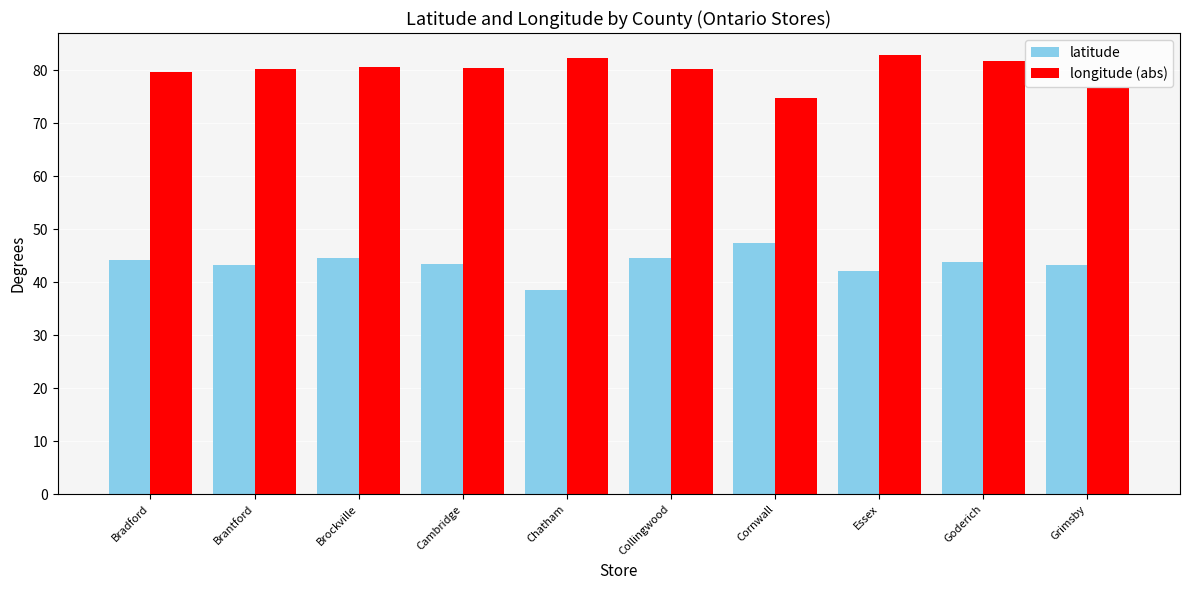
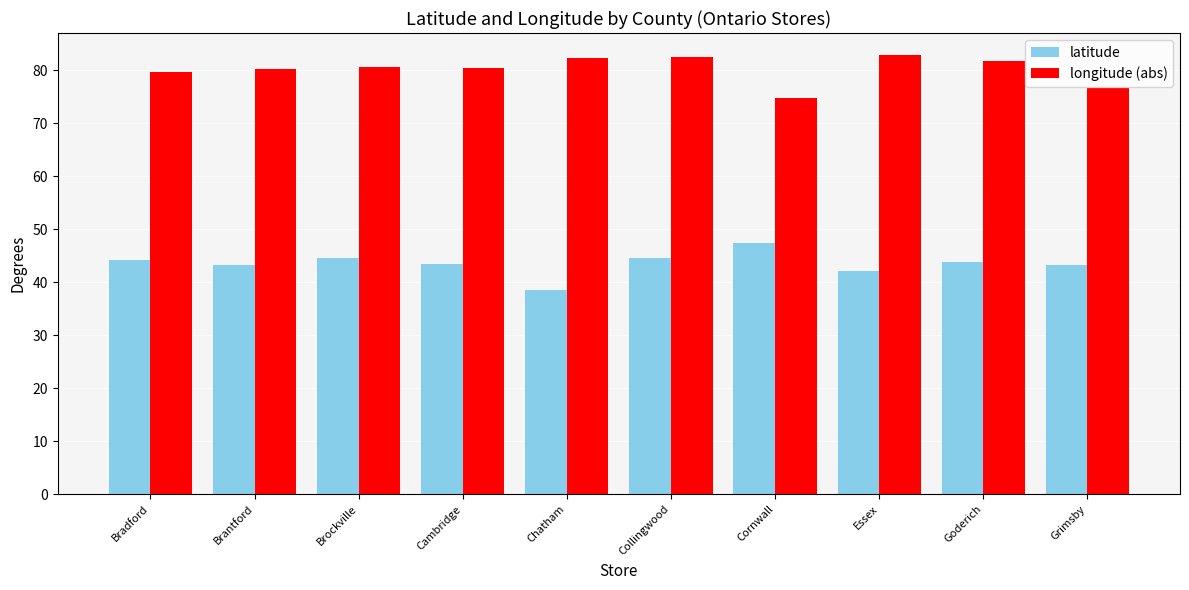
  {
    "latitude": {
      "Bradford": 44,
      "Brantford": 43,
      "Brockville": 45,
      "Cambridge": 43,
      "Chatham": 38,
      "Collingwood": 44,
      "Cornwall": 47,
      "Essex": 42,
      "Goderich": 44,
      "Grimsby": 43
    },
    "longitude (abs)": {
      "Bradford": 80,
      "Brantford": 80,
      "Brockville": 80,
      "Cambridge": 80,
      "Chatham": 82,
-     "Collingwood": 80,
+     "Collingwood": 82,
      "Cornwall": 75,
      "Essex": 83,
      "Goderich": 82,
      "Grimsby": 77
    }
  }
